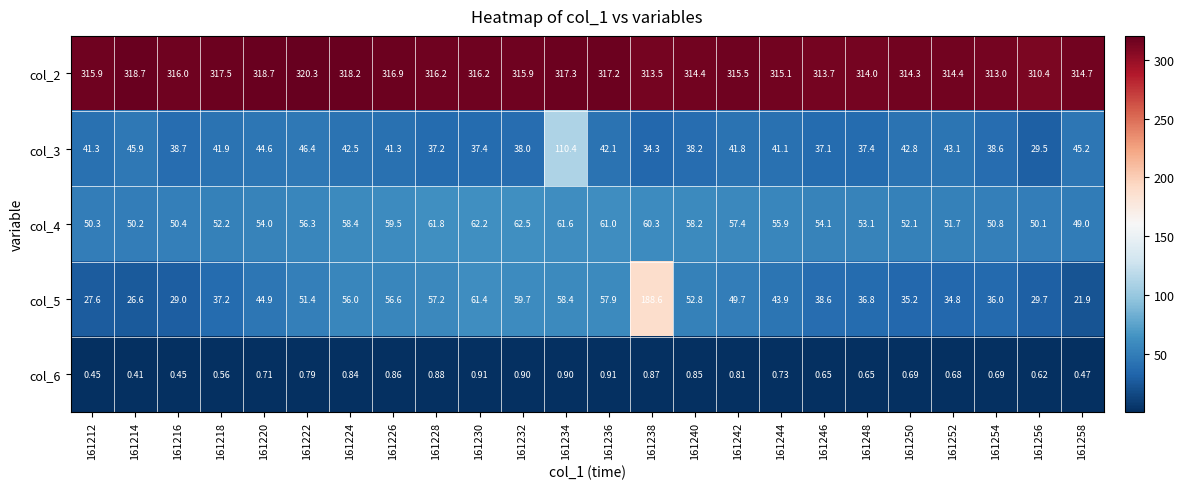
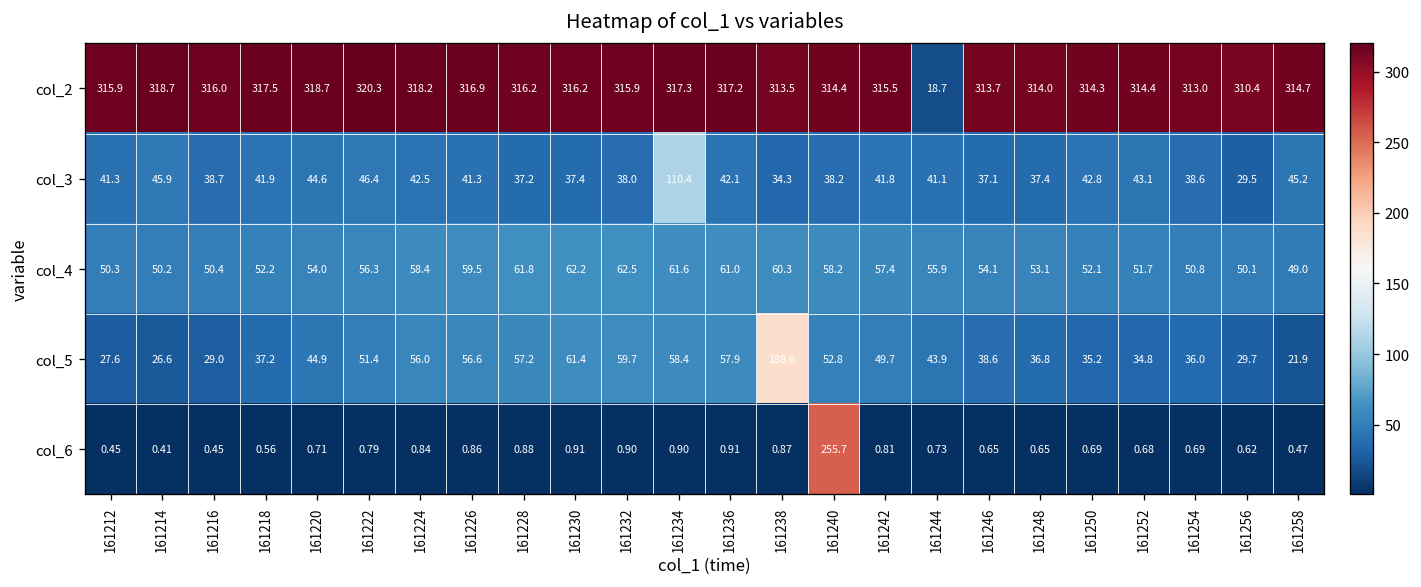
  {
    "col_2": {
      "161212": 315.9,
      "161214": 318.7,
      "161216": 316.0,
      "161218": 317.5,
      "161220": 318.7,
      "161222": 320.3,
      "161224": 318.2,
      "161226": 316.9,
      "161228": 316.2,
      "161230": 316.2,
      "161232": 315.9,
      "161234": 317.3,
      "161236": 317.2,
      "161238": 313.5,
      "161240": 314.4,
      "161242": 315.5,
-     "161244": 315.1,
+     "161244": 18.7,
      "161246": 313.7,
      "161248": 314.0,
      "161250": 314.3,
      "161252": 314.4,
      "161254": 313.0,
      "161256": 310.4,
      "161258": 314.7
    },
    "col_3": {
      "161212": 41.3,
      "161214": 45.9,
      "161216": 38.7,
      "161218": 41.9,
      "161220": 44.6,
      "161222": 46.4,
      "161224": 42.5,
      "161226": 41.3,
      "161228": 37.2,
      "161230": 37.4,
      "161232": 38.0,
      "161234": 110.4,
      "161236": 42.1,
      "161238": 34.3,
      "161240": 38.2,
      "161242": 41.8,
      "161244": 41.1,
      "161246": 37.1,
      "161248": 37.4,
      "161250": 42.8,
      "161252": 43.1,
      "161254": 38.6,
      "161256": 29.5,
      "161258": 45.2
    },
    "col_4": {
      "161212": 50.3,
      "161214": 50.2,
      "161216": 50.4,
      "161218": 52.2,
      "161220": 54.0,
      "161222": 56.3,
      "161224": 58.4,
      "161226": 59.5,
      "161228": 61.8,
      "161230": 62.2,
      "161232": 62.5,
      "161234": 61.6,
      "161236": 61.0,
      "161238": 60.3,
      "161240": 58.2,
      "161242": 57.4,
      "161244": 55.9,
      "161246": 54.1,
      "161248": 53.1,
      "161250": 52.1,
      "161252": 51.7,
      "161254": 50.8,
      "161256": 50.1,
      "161258": 49.0
    },
    "col_5": {
      "161212": 27.6,
      "161214": 26.6,
      "161216": 29.0,
      "161218": 37.2,
      "161220": 44.9,
      "161222": 51.4,
      "161224": 56.0,
      "161226": 56.6,
      "161228": 57.2,
      "161230": 61.4,
      "161232": 59.7,
      "161234": 58.4,
      "161236": 57.9,
      "161238": 188.6,
      "161240": 52.8,
      "161242": 49.7,
      "161244": 43.9,
      "161246": 38.6,
      "161248": 36.8,
      "161250": 35.2,
      "161252": 34.8,
      "161254": 36.0,
      "161256": 29.7,
      "161258": 21.9
    },
    "col_6": {
      "161212": 0.45,
      "161214": 0.41,
      "161216": 0.45,
      "161218": 0.56,
      "161220": 0.71,
      "161222": 0.79,
      "161224": 0.84,
      "161226": 0.86,
      "161228": 0.88,
      "161230": 0.91,
      "161232": 0.90,
      "161234": 0.90,
      "161236": 0.91,
      "161238": 0.87,
-     "161240": 0.85,
+     "161240": 255.7,
      "161242": 0.81,
      "161244": 0.73,
      "161246": 0.65,
      "161248": 0.65,
      "161250": 0.69,
      "161252": 0.68,
      "161254": 0.69,
      "161256": 0.62,
      "161258": 0.47
    }
  }
